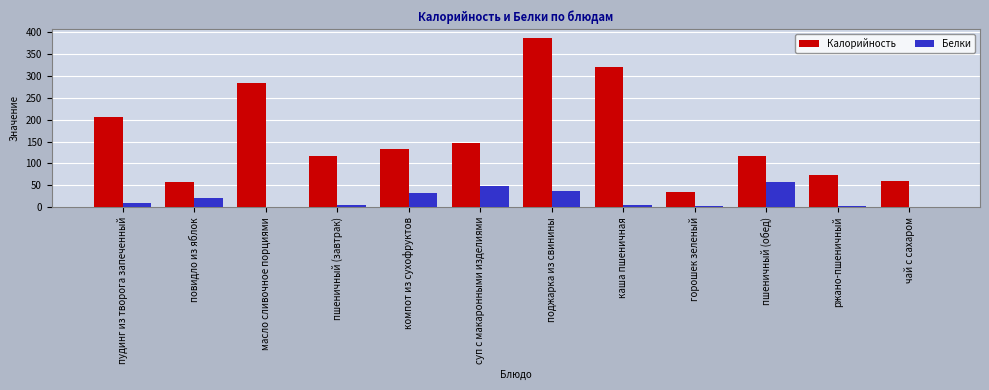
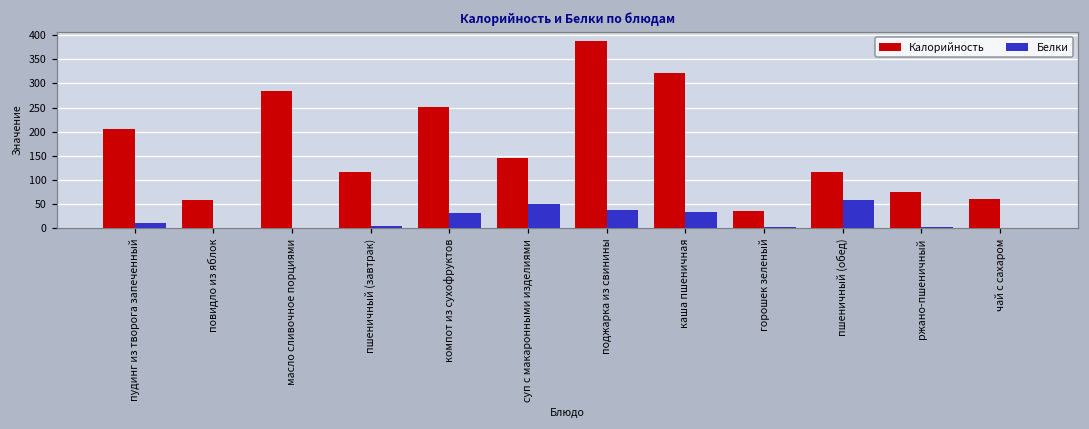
  {
    "Калорийность": {
      "пудинг из творога запеченный": 210,
      "повидло из яблок": 60,
      "масло сливочное порциями": 280,
      "пшеничный (завтрак)": 120,
-     "компот из сухофруктов": 130,
+     "компот из сухофруктов": 250,
      "суп с макаронными изделиями": 150,
      "поджарка из свинины": 390,
      "каша пшеничная": 320,
      "горошек зеленый": 40,
      "пшеничный (обед)": 120,
      "ржано-пшеничный": 70,
      "чай с сахаром": 60
    },
    "Белки": {
      "пудинг из творога запеченный": 10,
-     "повидло из яблок": 20,
+     "повидло из яблок": 0,
      "компот из сухофруктов": 30,
      "суп с макаронными изделиями": 50,
      "поджарка из свинины": 40,
-     "каша пшеничная": 0,
+     "каша пшеничная": 30,
      "пшеничный (обед)": 60
    }
  }
